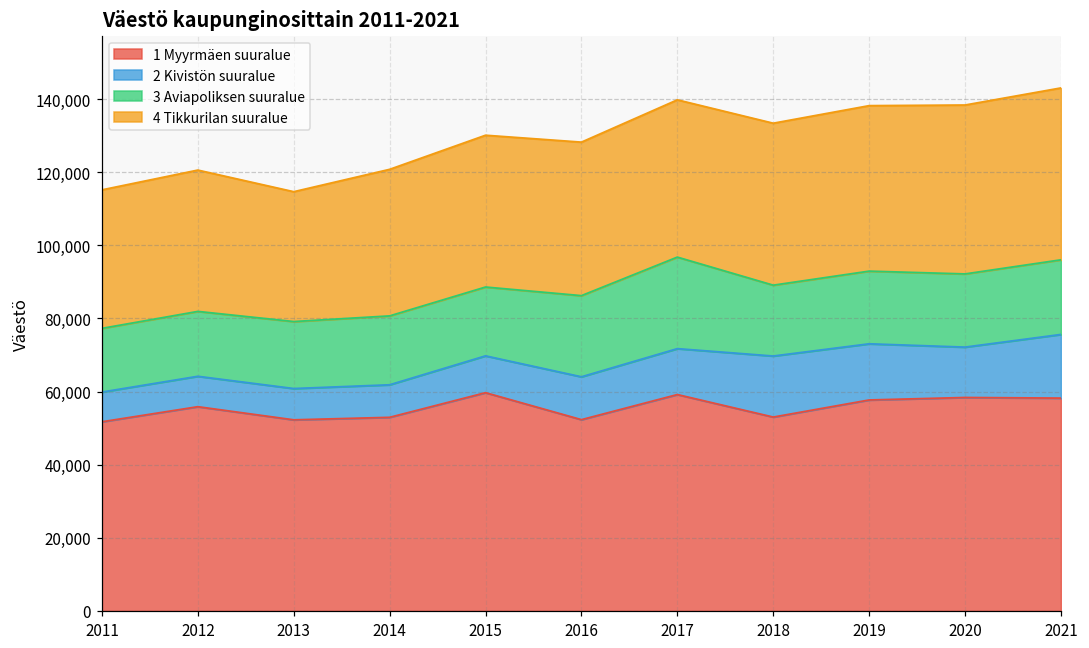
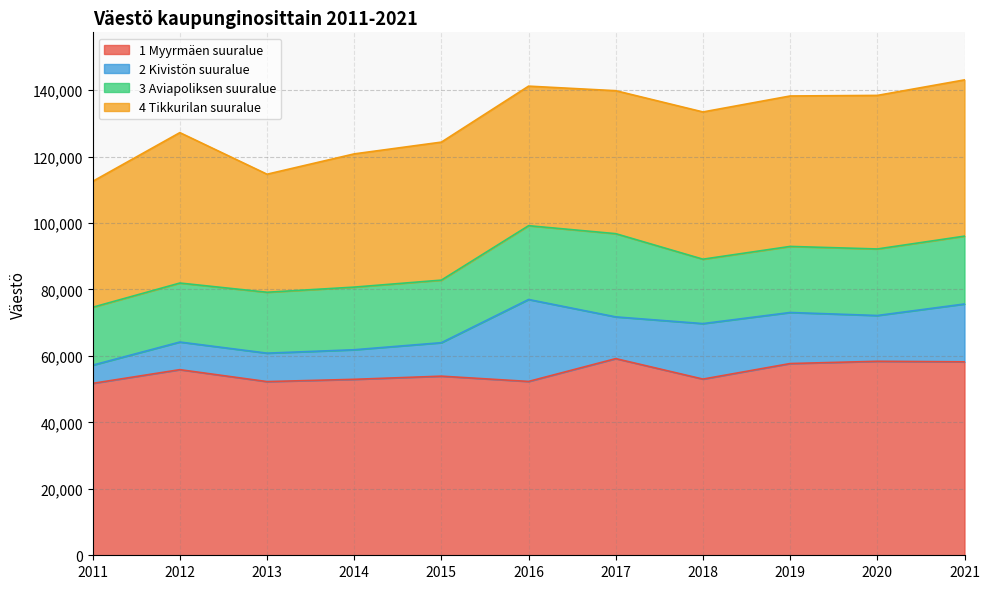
  {
    "1 Myyrmäen suuralue": {
      "2011": "52,000",
      "2012": "56,000",
      "2013": "52,000",
      "2014": "53,000",
-     "2015": "60,000",
+     "2015": "54,000",
      "2016": "52,000",
      "2017": "59,000",
      "2018": "53,000",
      "2019": "58,000",
      "2020": "58,000",
      "2021": "58,000"
    },
    "2 Kivistön suuralue": {
-     "2011": "8,000",
+     "2011": "5,000",
      "2012": "8,000",
      "2013": "9,000",
      "2014": "9,000",
      "2015": "10,000",
-     "2016": "12,000",
+     "2016": "25,000",
      "2017": "13,000",
      "2018": "17,000",
      "2019": "15,000",
      "2020": "14,000",
      "2021": "17,000"
    },
    "3 Aviapoliksen suuralue": {
      "2011": "17,000",
      "2012": "18,000",
      "2013": "18,000",
      "2014": "19,000",
      "2015": "19,000",
      "2016": "22,000",
      "2017": "25,000",
      "2018": "19,000",
      "2019": "20,000",
      "2020": "20,000",
      "2021": "20,000"
    },
    "4 Tikkurilan suuralue": {
      "2011": "38,000",
-     "2012": "39,000",
+     "2012": "45,000",
      "2013": "36,000",
      "2014": "40,000",
      "2015": "42,000",
      "2016": "42,000",
      "2017": "43,000",
      "2018": "44,000",
      "2019": "45,000",
      "2020": "46,000",
      "2021": "47,000"
    }
  }
